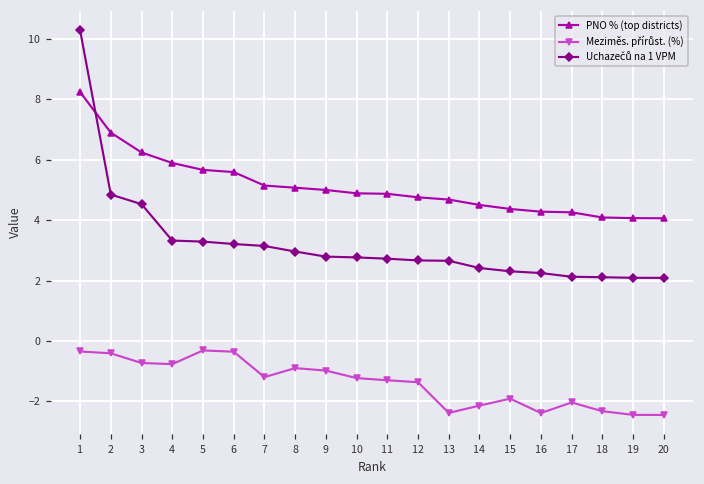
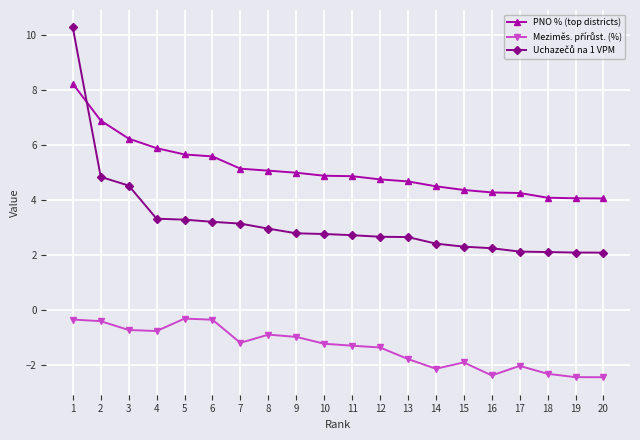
  {
    "Meziměs. přírůst. (%)": {
      "1": -0.3,
      "2": -0.4,
      "3": -0.7,
      "4": -0.8,
      "5": -0.3,
      "6": -0.4,
      "7": -1.2,
      "8": -0.9,
      "9": -1.0,
      "10": -1.2,
      "11": -1.3,
      "12": -1.4,
-     "13": -2.4,
+     "13": -1.8,
      "14": -2.1,
      "15": -1.9,
      "16": -2.4,
      "17": -2.0,
      "18": -2.3,
      "19": -2.4,
      "20": -2.4
    }
  }
